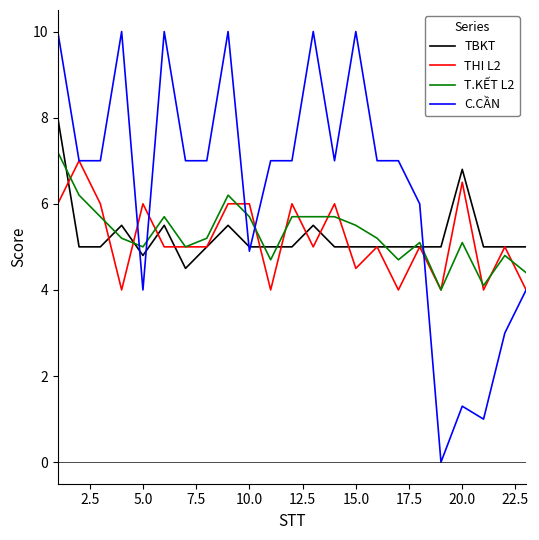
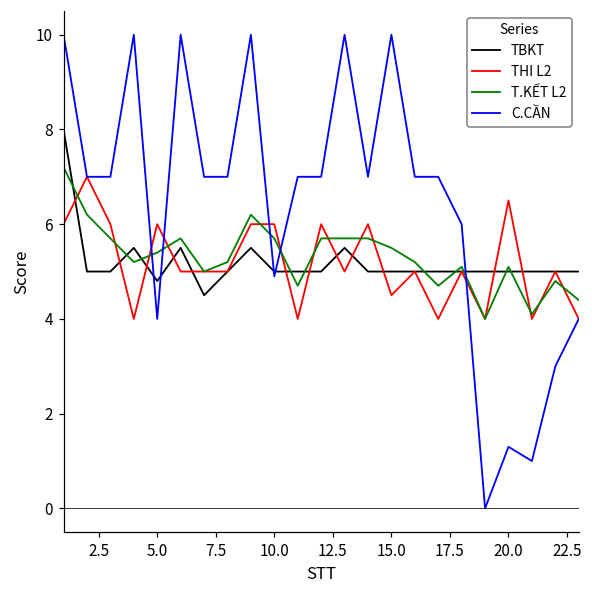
  {
    "TBKT": {
      "5.0": 4.8,
      "10.0": 5.0,
      "15.0": 5.0,
-     "20.0": 6.8
+     "20.0": 5.0
    },
    "THI L2": {
      "5.0": 6.0,
      "10.0": 6.0,
      "15.0": 4.5,
      "20.0": 6.5
    },
    "T.KẾT L2": {
-     "5.0": 5.0,
+     "5.0": 5.4,
      "10.0": 5.7,
      "15.0": 5.5,
      "20.0": 5.1
    },
    "C.CẦN": {
      "5.0": 4.0,
      "10.0": 4.9,
      "15.0": 10.0,
      "20.0": 1.3
    }
  }
